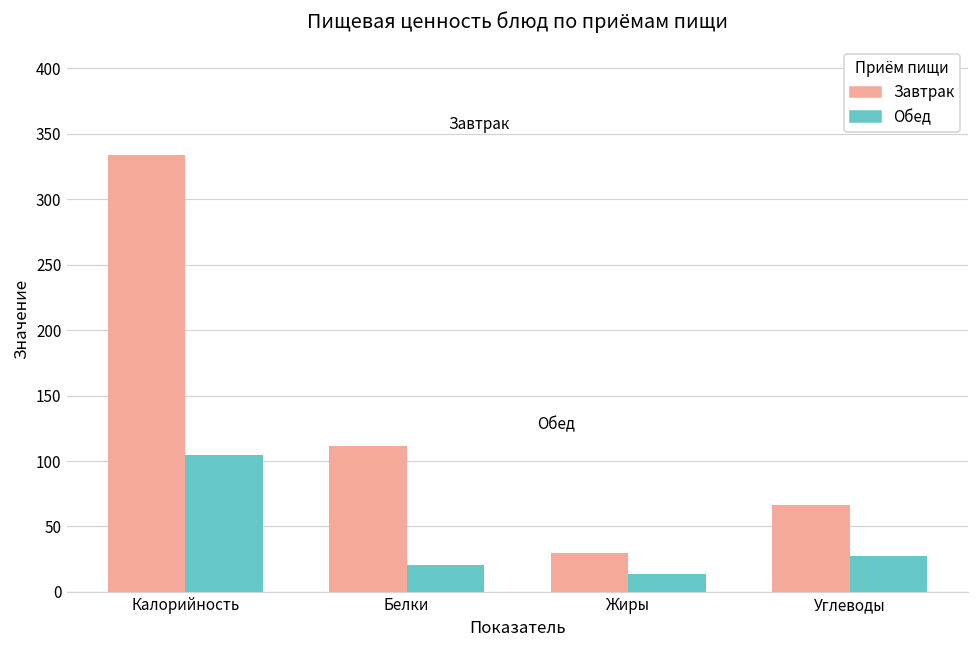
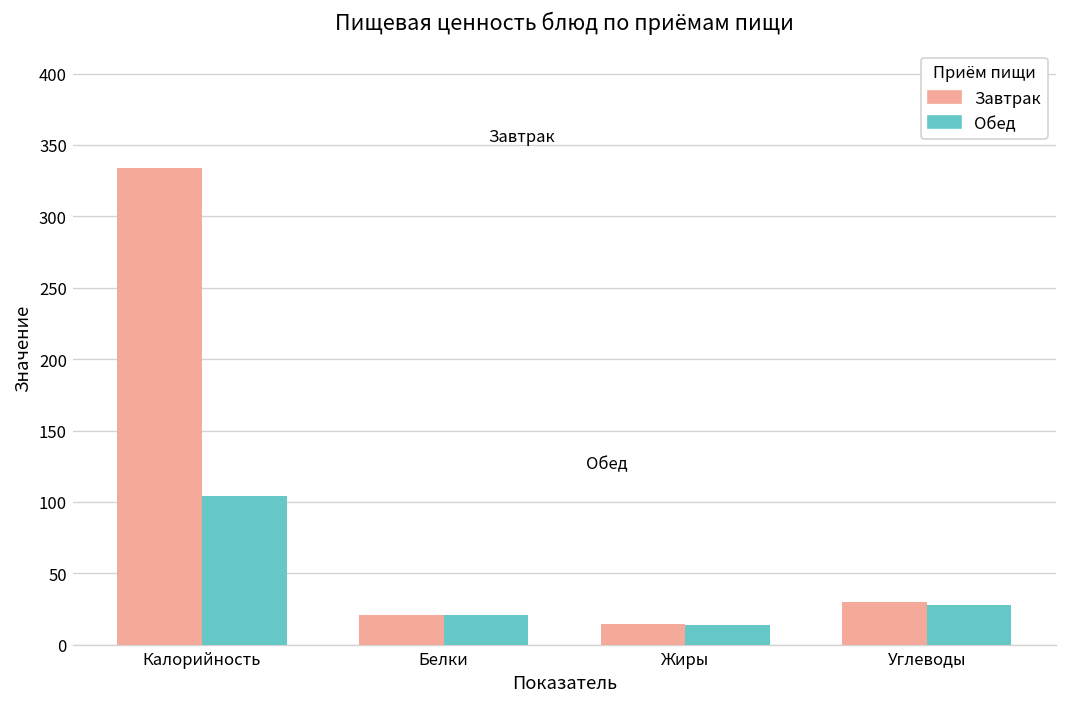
  {
    "Завтрак": {
      "Калорийность": 334,
-     "Белки": 112,
-     "Жиры": 30,
-     "Углеводы": 66
+     "Белки": 21,
+     "Жиры": 14,
+     "Углеводы": 30
    },
    "Обед": {
      "Калорийность": 104,
      "Белки": 20,
      "Жиры": 14,
      "Углеводы": 28
    }
  }
